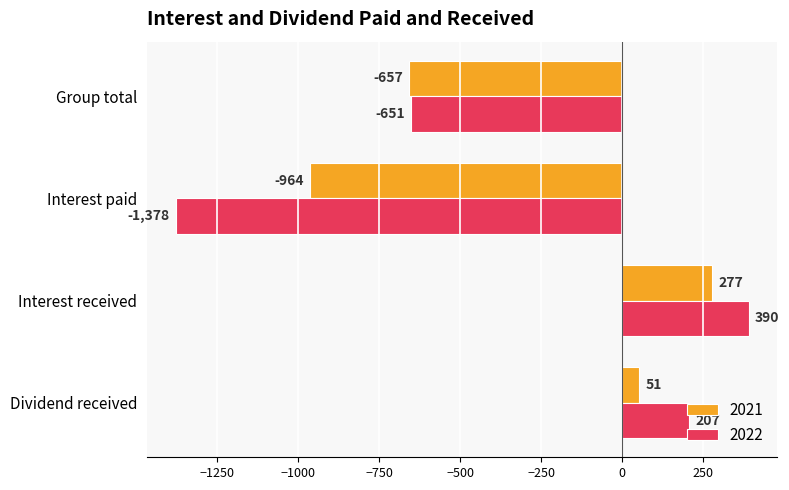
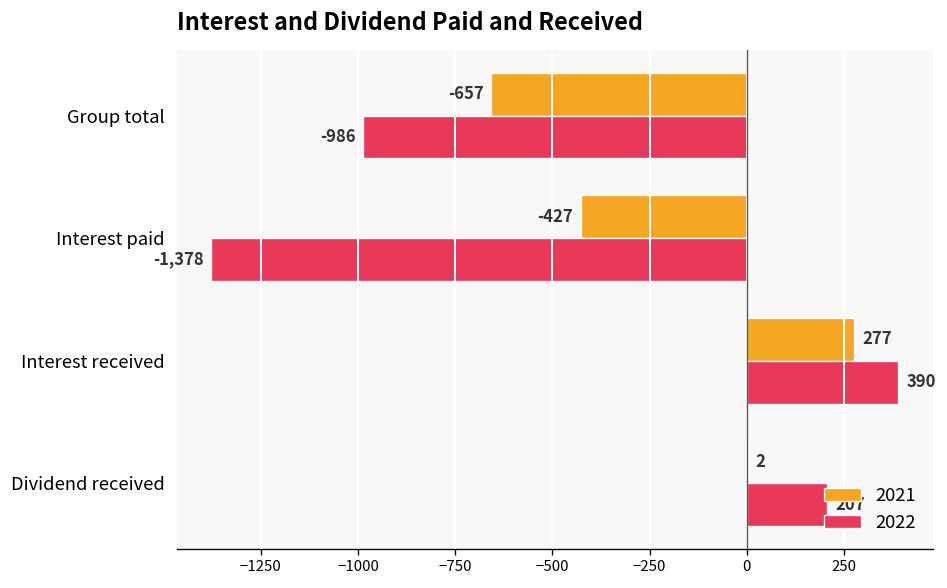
  {
    "2021": {
      "Group total": "-657",
-     "Interest paid": "-964",
+     "Interest paid": "-427",
      "Interest received": "277",
-     "Dividend received": "51"
+     "Dividend received": "2"
    },
    "2022": {
-     "Group total": "-651",
+     "Group total": "-986",
      "Interest paid": "-1,378",
      "Interest received": "390",
      "Dividend received": "207"
    }
  }
